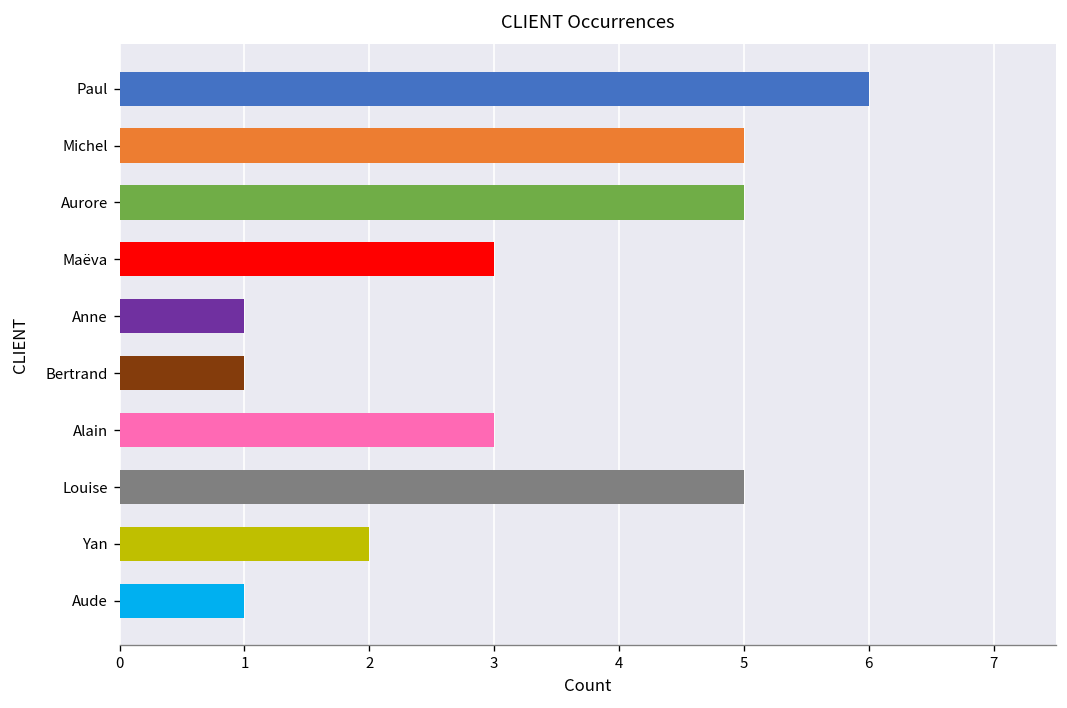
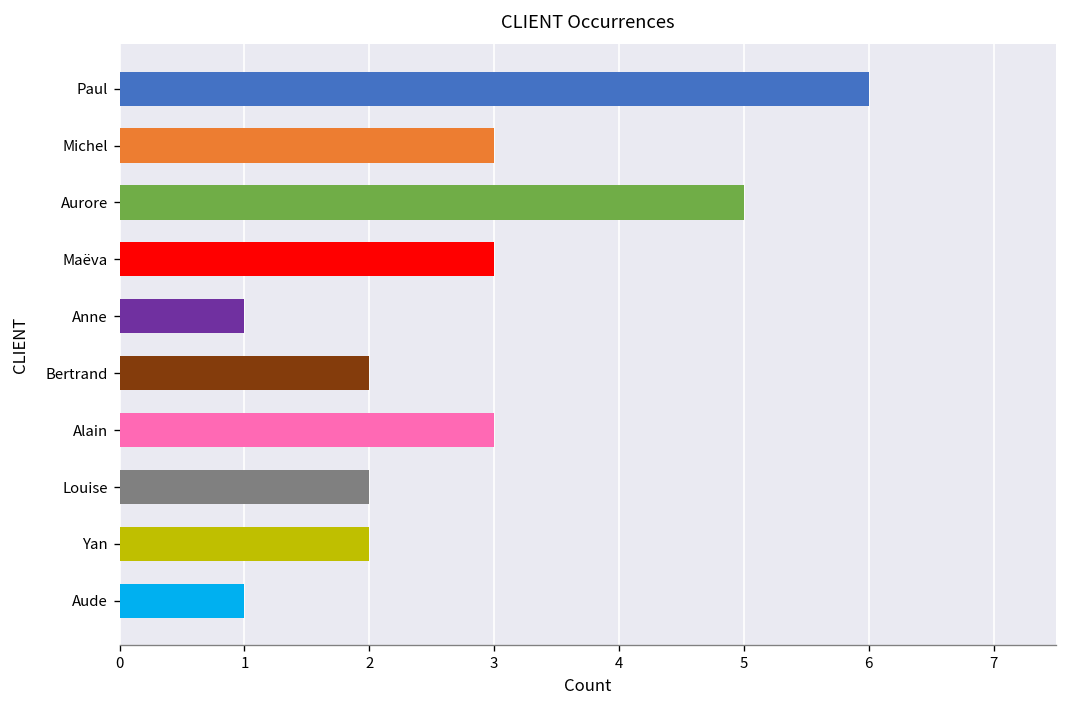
  {
    "Paul": 6,
-   "Michel": 5,
+   "Michel": 3,
    "Aurore": 5,
    "Maëva": 3,
    "Anne": 1,
-   "Bertrand": 1,
+   "Bertrand": 2,
    "Alain": 3,
-   "Louise": 5,
+   "Louise": 2,
    "Yan": 2,
    "Aude": 1
  }
